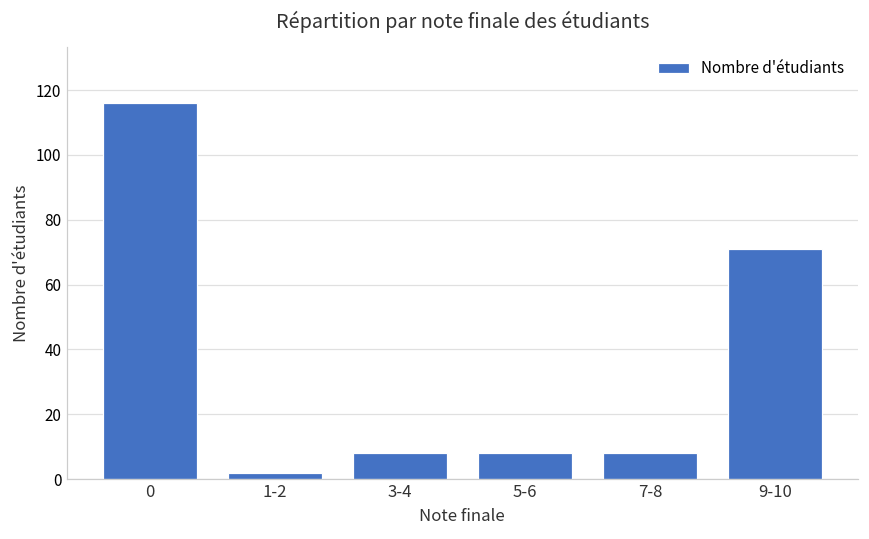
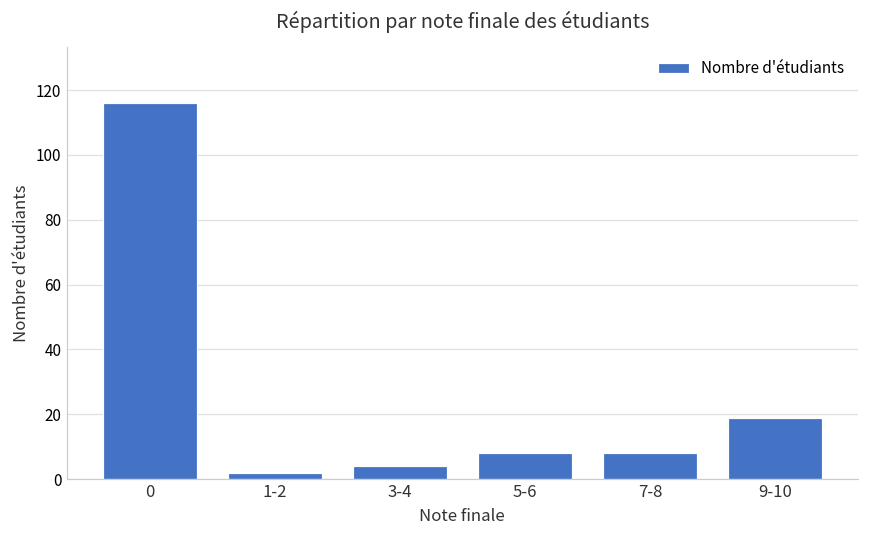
  {
    "0": 116,
    "1-2": 2,
-   "3-4": 8,
+   "3-4": 4,
    "5-6": 8,
    "7-8": 8,
-   "9-10": 71
+   "9-10": 19
  }
